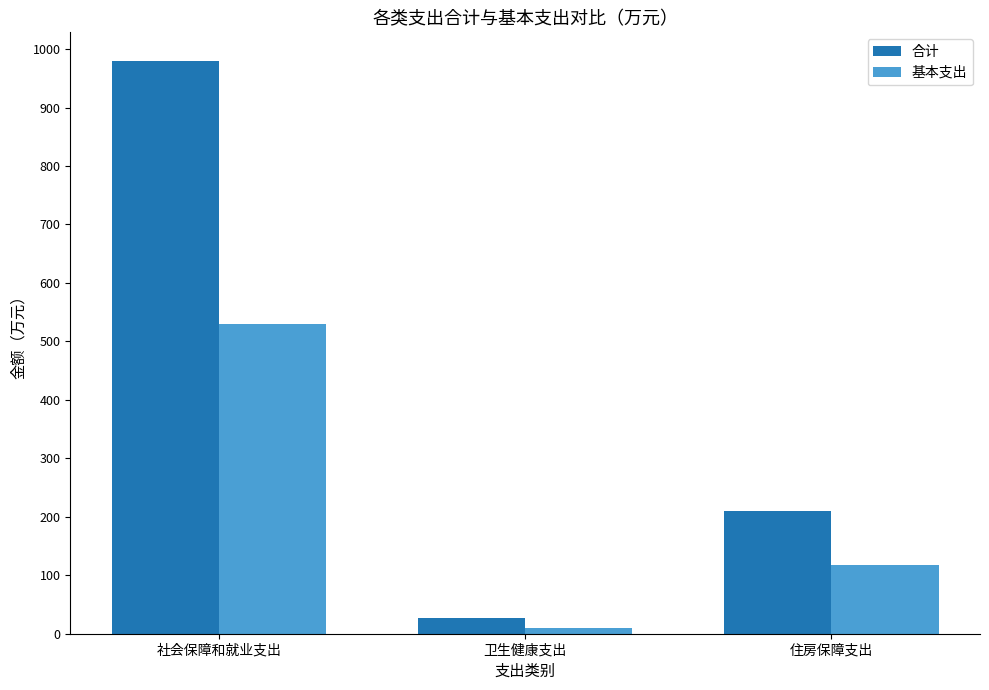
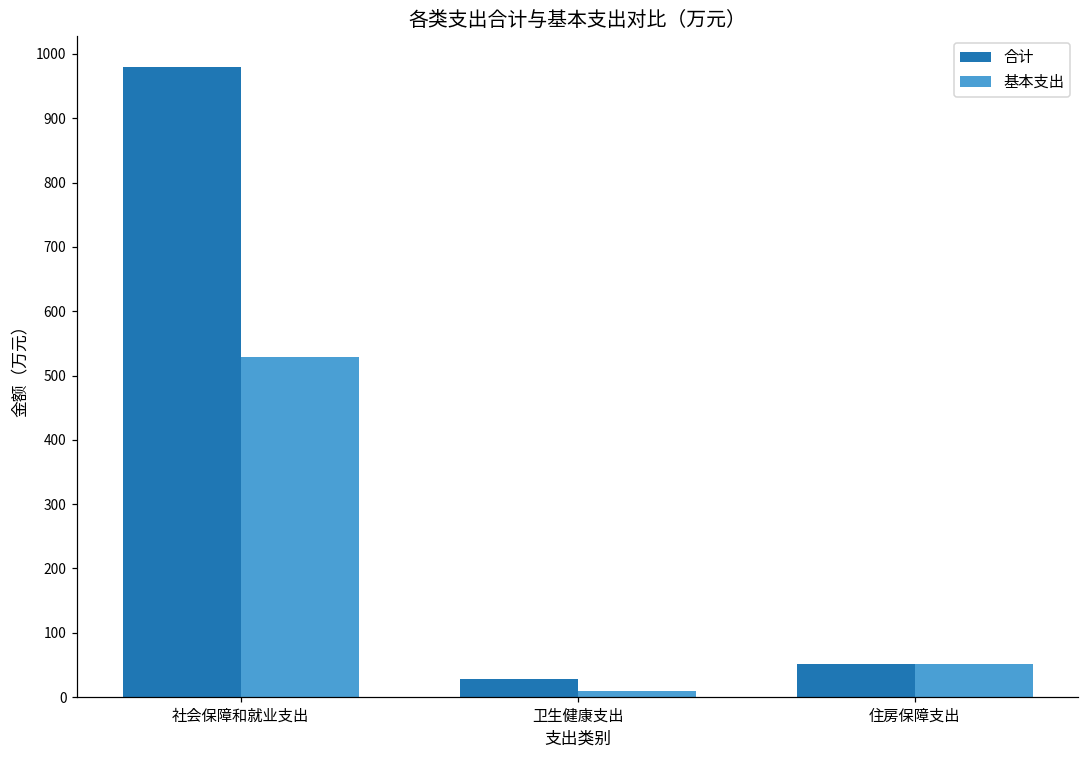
  {
    "合计": {
      "社会保障和就业支出": 980,
      "卫生健康支出": 30,
-     "住房保障支出": 210
+     "住房保障支出": 50
    },
    "基本支出": {
      "社会保障和就业支出": 530,
      "卫生健康支出": 10,
-     "住房保障支出": 120
+     "住房保障支出": 50
    }
  }
